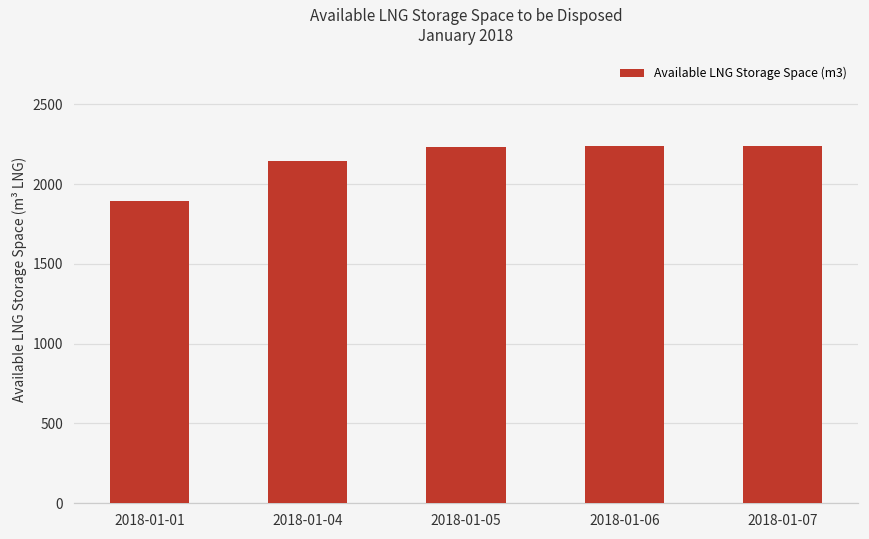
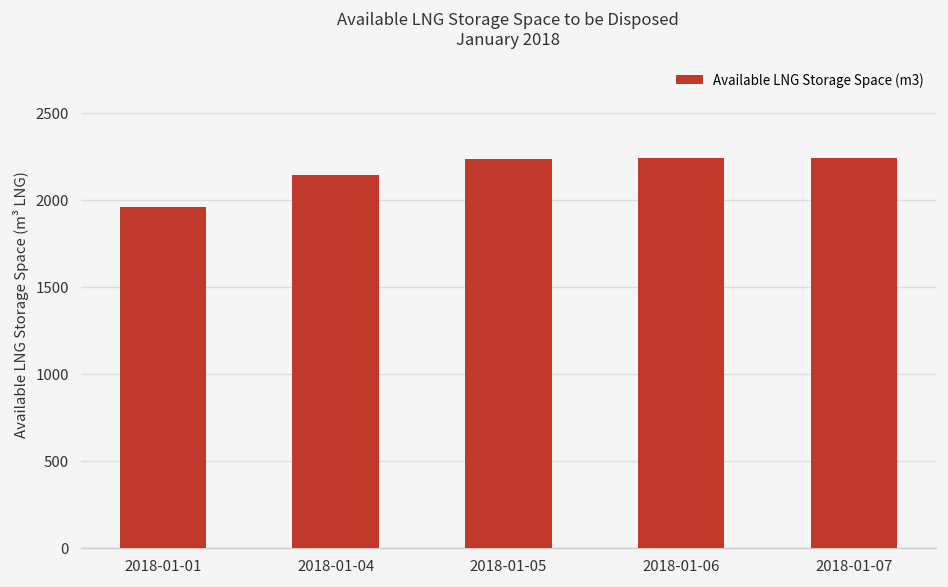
  {
-   "2018-01-01": 1900,
+   "2018-01-01": 1960,
    "2018-01-04": 2140,
    "2018-01-05": 2230,
    "2018-01-06": 2240,
    "2018-01-07": 2240
  }
